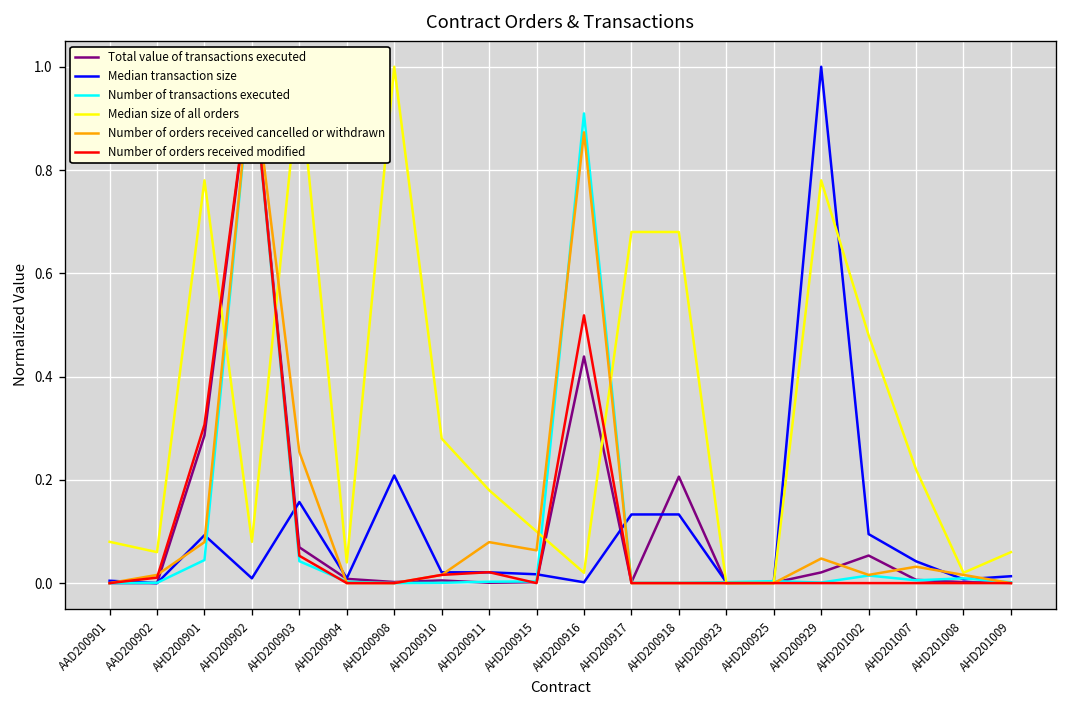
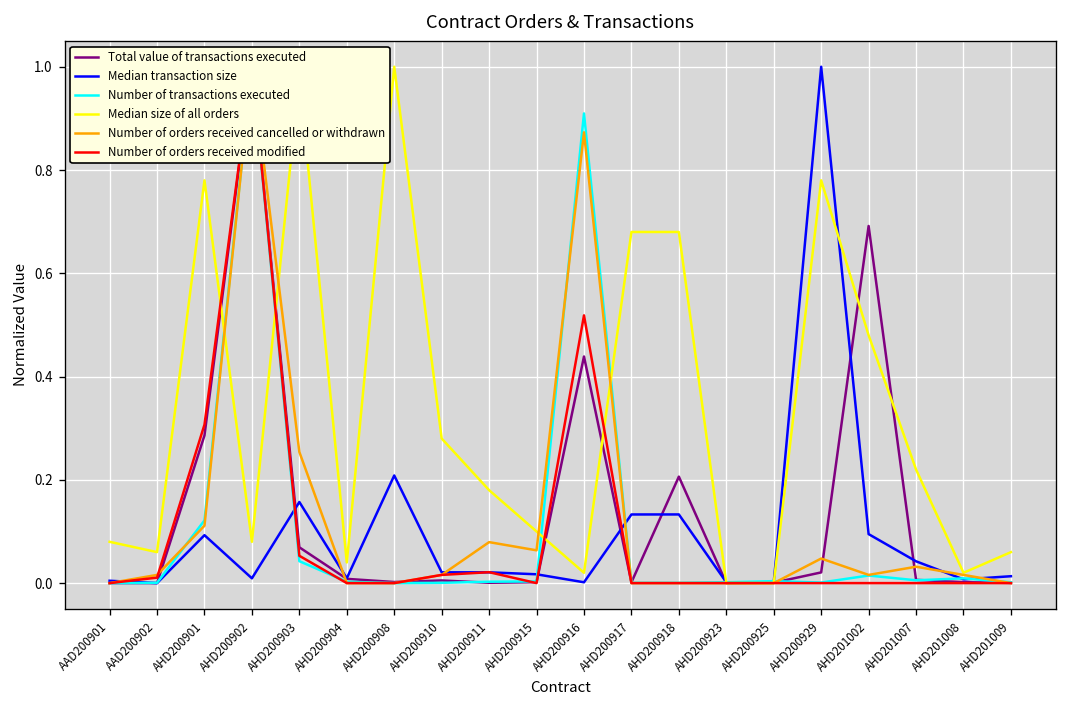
  {
    "Total value of transactions executed": {
      "AHD200901": 0.29,
      "AHD200903": 0.07,
      "AHD200916": 0.44,
      "AHD200918": 0.21,
      "AHD200929": 0.02,
-     "AHD201002": 0.05
+     "AHD201002": 0.69
    },
    "Median transaction size": {
      "AHD200901": 0.09,
      "AHD200902": 0.01,
      "AHD200903": 0.16,
      "AHD200908": 0.21,
      "AHD200915": 0.02,
      "AHD200916": 0.00,
      "AHD200917": 0.13,
      "AHD200918": 0.13,
      "AHD200929": 1.00,
      "AHD201002": 0.09,
      "AHD201007": 0.04,
      "AHD201009": 0.01
    },
    "Number of transactions executed": {
-     "AHD200901": 0.04,
+     "AHD200901": 0.12,
      "AHD200903": 0.04,
      "AHD200916": 0.91
    },
    "Median size of all orders": {
      "AAD200901": 0.08,
      "AAD200902": 0.06,
      "AHD200901": 0.78,
      "AHD200902": 0.08,
      "AHD200904": 0.04,
      "AHD200908": 1.00,
      "AHD200910": 0.28,
      "AHD200911": 0.18,
      "AHD200915": 0.10,
      "AHD200916": 0.02,
      "AHD200917": 0.68,
      "AHD200918": 0.68,
      "AHD200929": 0.78,
      "AHD201002": 0.48,
      "AHD201007": 0.22,
      "AHD201009": 0.06
    },
    "Number of orders received cancelled or withdrawn": {
-     "AHD200901": 0.08,
+     "AHD200901": 0.11,
      "AHD200903": 0.25,
      "AHD200911": 0.08,
      "AHD200915": 0.06,
      "AHD200916": 0.87,
      "AHD200929": 0.05,
      "AHD201007": 0.03
    },
    "Number of orders received modified": {
      "AHD200901": 0.31,
      "AHD200903": 0.05,
      "AHD200916": 0.52,
      "AHD201002": 0.00
    }
  }
